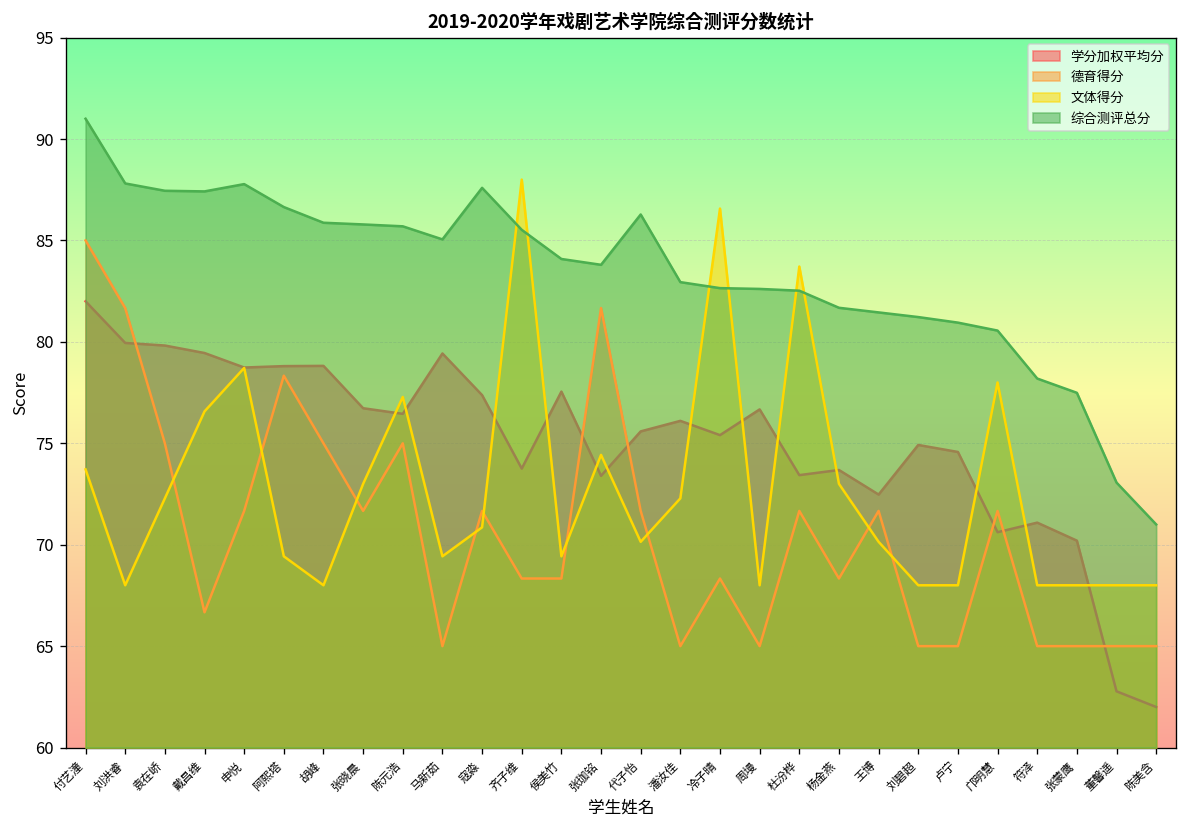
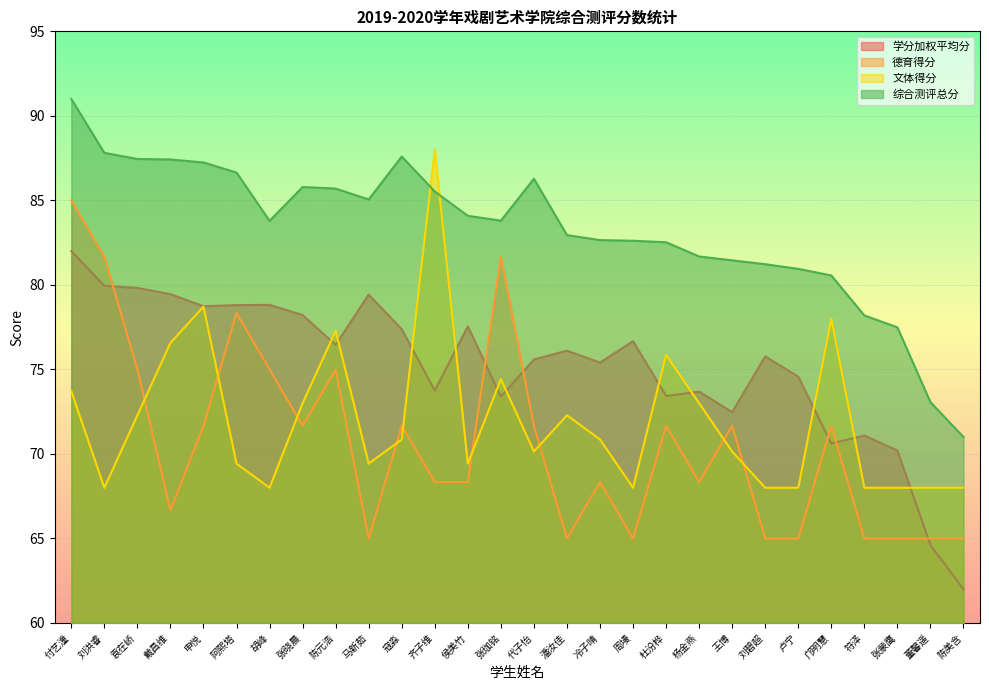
  {
    "学分加权平均分": {
      "付艺潼": 82.0,
      "刘洪睿": 79.9,
      "袁在峤": 79.8,
      "戴昌维": 79.5,
      "阿熙塔": 78.8,
      "胡峰": 78.8,
-     "张晓晨": 76.7,
+     "张晓晨": 78.2,
      "陈元浩": 76.5,
      "马新茹": 79.4,
      "寇淼": 77.4,
      "齐子维": 73.8,
      "侯美竹": 77.5,
      "张珈铭": 73.4,
      "代子怡": 75.6,
      "潘汝佳": 76.1,
      "冷子晴": 75.4,
      "周墁": 76.7,
      "杜汾桦": 73.4,
      "杨金燕": 73.7,
      "王博": 72.5,
-     "刘碧超": 74.9,
+     "刘碧超": 75.8,
      "卢宁": 74.6,
      "邝明慧": 70.6,
      "符泽": 71.1,
      "张蒙鹰": 70.2,
-     "董馨遥": 62.8,
+     "董馨遥": 64.6,
      "陈美含": 62.0
    },
    "德育得分": {
      "付艺潼": 85.0,
      "刘洪睿": 81.7,
      "袁在峤": 75.0,
      "戴昌维": 66.7,
      "申悦": 71.7,
      "阿熙塔": 78.3,
      "胡峰": 75.0,
      "张晓晨": 71.7,
      "陈元浩": 75.0,
      "马新茹": 65.0,
      "寇淼": 71.7,
      "齐子维": 68.3,
      "侯美竹": 68.3,
      "张珈铭": 81.7,
      "代子怡": 71.7,
      "潘汝佳": 65.0,
      "冷子晴": 68.3,
      "周墁": 65.0,
      "杜汾桦": 71.7,
      "杨金燕": 68.3,
      "王博": 71.7,
      "刘碧超": 65.0,
      "卢宁": 65.0,
      "邝明慧": 71.7,
      "符泽": 65.0,
      "张蒙鹰": 65.0,
      "董馨遥": 65.0,
      "陈美含": 65.0
    },
    "文体得分": {
      "付艺潼": 73.7,
      "刘洪睿": 68.0,
      "袁在峤": 72.3,
      "戴昌维": 76.6,
      "阿熙塔": 69.4,
      "胡峰": 68.0,
      "张晓晨": 73.0,
      "陈元浩": 77.3,
      "马新茹": 69.4,
      "寇淼": 70.9,
      "齐子维": 88.0,
      "侯美竹": 69.4,
      "张珈铭": 74.4,
      "代子怡": 70.1,
      "潘汝佳": 72.3,
-     "冷子晴": 86.6,
+     "冷子晴": 70.9,
      "周墁": 68.0,
-     "杜汾桦": 83.7,
+     "杜汾桦": 75.9,
      "杨金燕": 73.0,
      "王博": 70.1,
      "刘碧超": 68.0,
      "卢宁": 68.0,
      "邝明慧": 78.0,
      "符泽": 68.0,
      "张蒙鹰": 68.0,
      "董馨遥": 68.0,
      "陈美含": 68.0
    },
    "综合测评总分": {
      "付艺潼": 91.0,
      "刘洪睿": 87.8,
      "袁在峤": 87.4,
      "戴昌维": 87.4,
-     "申悦": 87.8,
+     "申悦": 87.2,
      "阿熙塔": 86.6,
-     "胡峰": 85.9,
+     "胡峰": 83.8,
      "张晓晨": 85.8,
      "陈元浩": 85.7,
      "马新茹": 85.1,
      "寇淼": 87.6,
      "齐子维": 85.5,
      "侯美竹": 84.1,
      "张珈铭": 83.8,
      "代子怡": 86.3,
      "潘汝佳": 82.9,
      "冷子晴": 82.6,
      "周墁": 82.6,
      "杜汾桦": 82.5,
      "杨金燕": 81.7,
      "王博": 81.5,
      "刘碧超": 81.2,
      "卢宁": 80.9,
      "邝明慧": 80.6,
      "符泽": 78.2,
      "张蒙鹰": 77.5,
      "董馨遥": 73.1,
      "陈美含": 71.0
    }
  }
